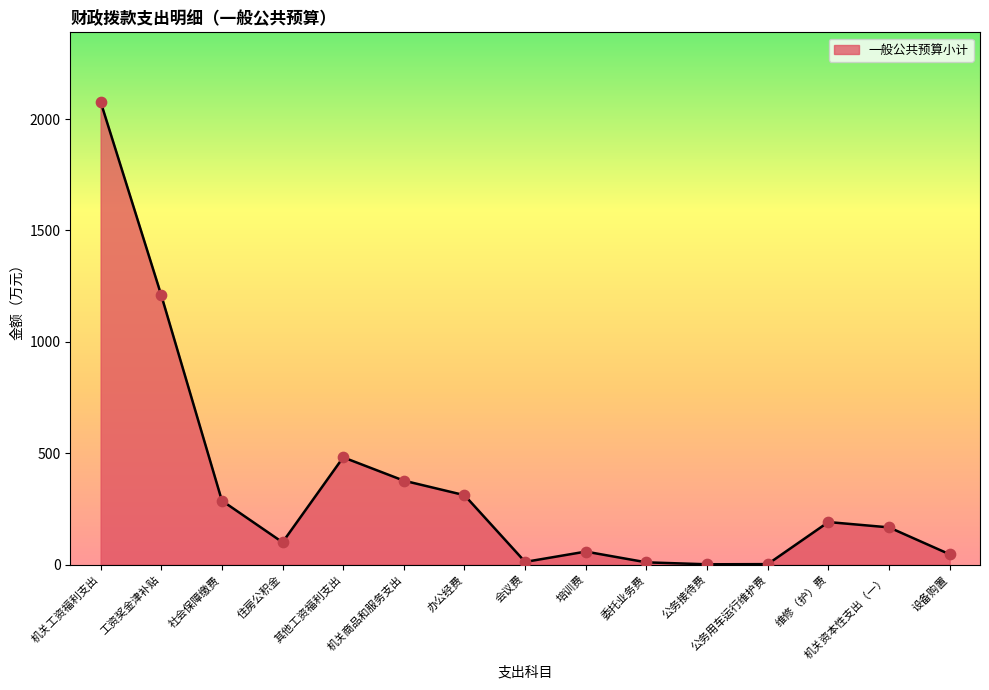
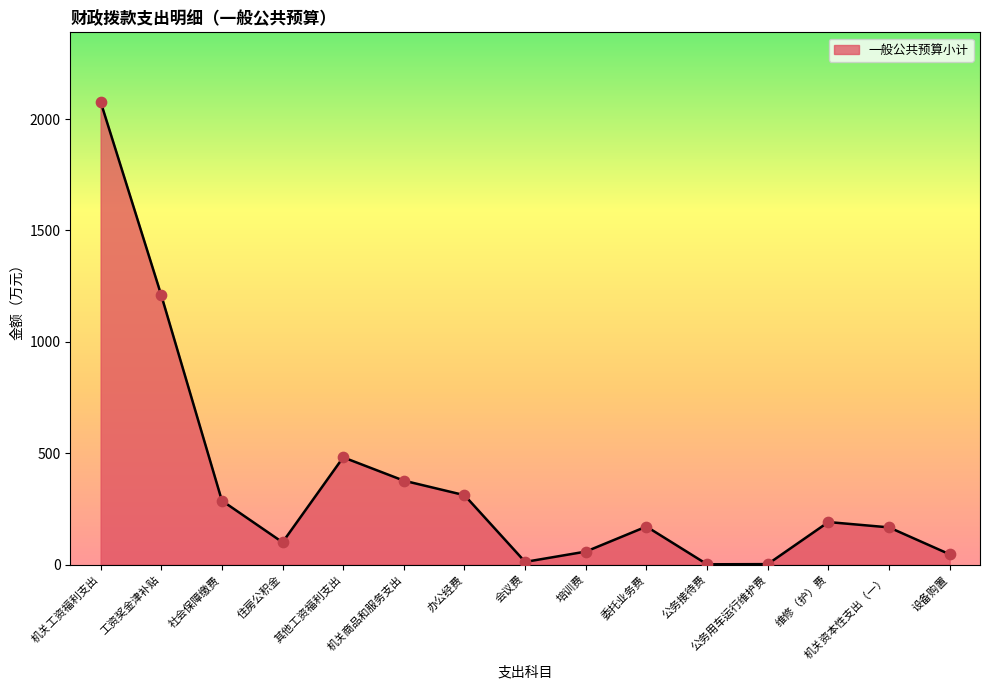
  {
    "机关工资福利支出": 2080,
    "工资奖金津补贴": 1210,
    "社会保障缴费": 290,
    "住房公积金": 100,
    "其他工资福利支出": 480,
    "机关商品和服务支出": 380,
    "办公经费": 310,
    "会议费": 10,
    "培训费": 60,
-   "委托业务费": 10,
+   "委托业务费": 170,
    "公务接待费": 0,
    "公务用车运行维护费": 0,
    "维修（护）费": 190,
    "机关资本性支出（一）": 170,
    "设备购置": 50
  }
